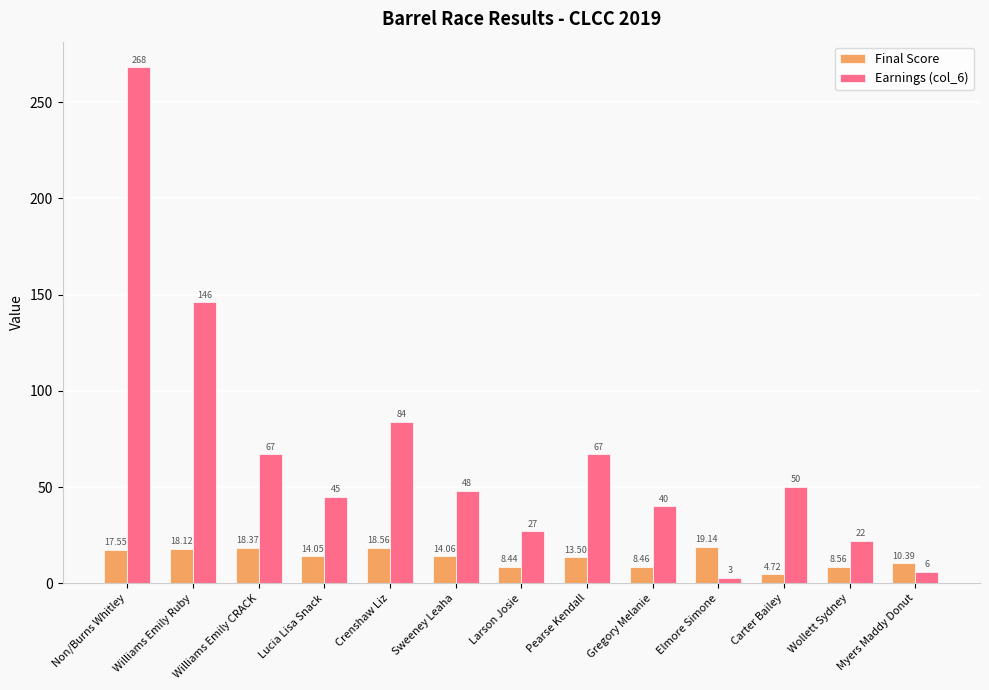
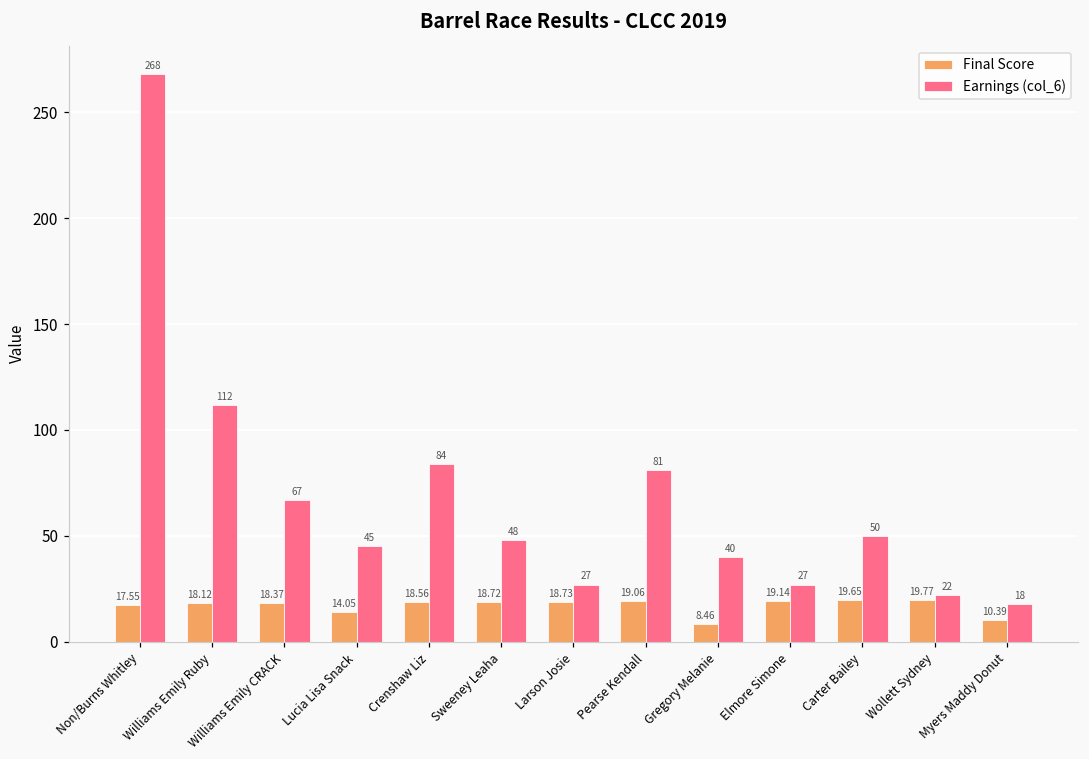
  {
    "Final Score": {
      "Non/Burns Whitley": 17.55,
      "Williams Emily Ruby": 18.12,
      "Williams Emily CRACK": 18.37,
      "Lucia Lisa Snack": 14.05,
      "Crenshaw Liz": 18.56,
-     "Sweeney Leaha": 14.06,
-     "Larson Josie": 8.44,
-     "Pearse Kendall": 13.50,
+     "Sweeney Leaha": 18.72,
+     "Larson Josie": 18.73,
+     "Pearse Kendall": 19.06,
      "Gregory Melanie": 8.46,
      "Elmore Simone": 19.14,
-     "Carter Bailey": 4.72,
-     "Wollett Sydney": 8.56,
+     "Carter Bailey": 19.65,
+     "Wollett Sydney": 19.77,
      "Myers Maddy Donut": 10.39
    },
    "Earnings (col_6)": {
      "Non/Burns Whitley": 268,
-     "Williams Emily Ruby": 146,
+     "Williams Emily Ruby": 112,
      "Williams Emily CRACK": 67,
      "Lucia Lisa Snack": 45,
      "Crenshaw Liz": 84,
      "Sweeney Leaha": 48,
      "Larson Josie": 27,
-     "Pearse Kendall": 67,
+     "Pearse Kendall": 81,
      "Gregory Melanie": 40,
-     "Elmore Simone": 3,
+     "Elmore Simone": 27,
      "Carter Bailey": 50,
      "Wollett Sydney": 22,
-     "Myers Maddy Donut": 6
+     "Myers Maddy Donut": 18
    }
  }
